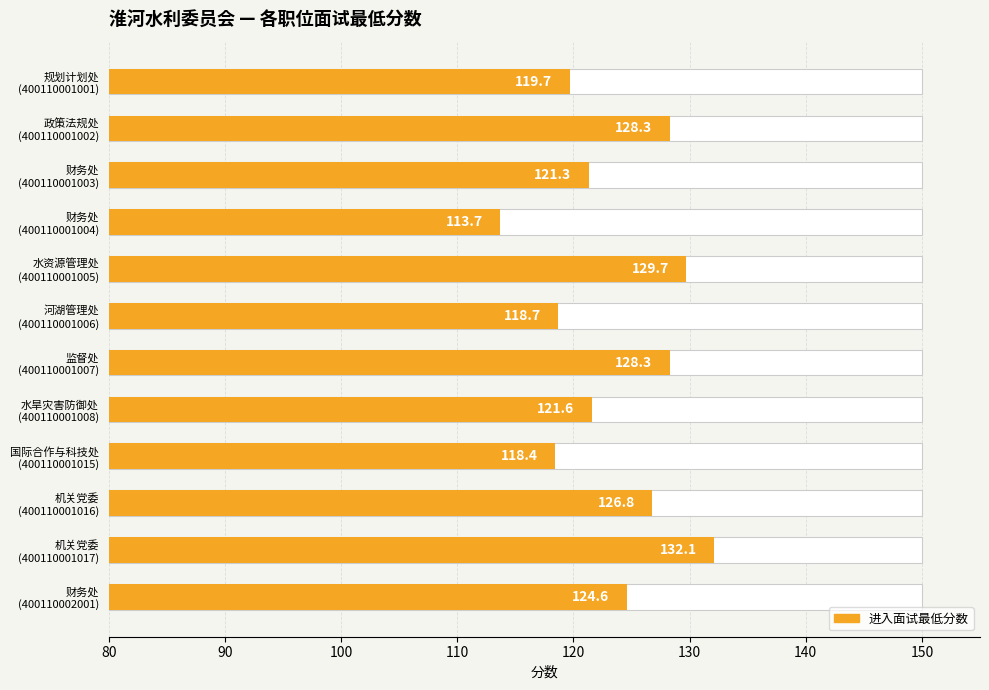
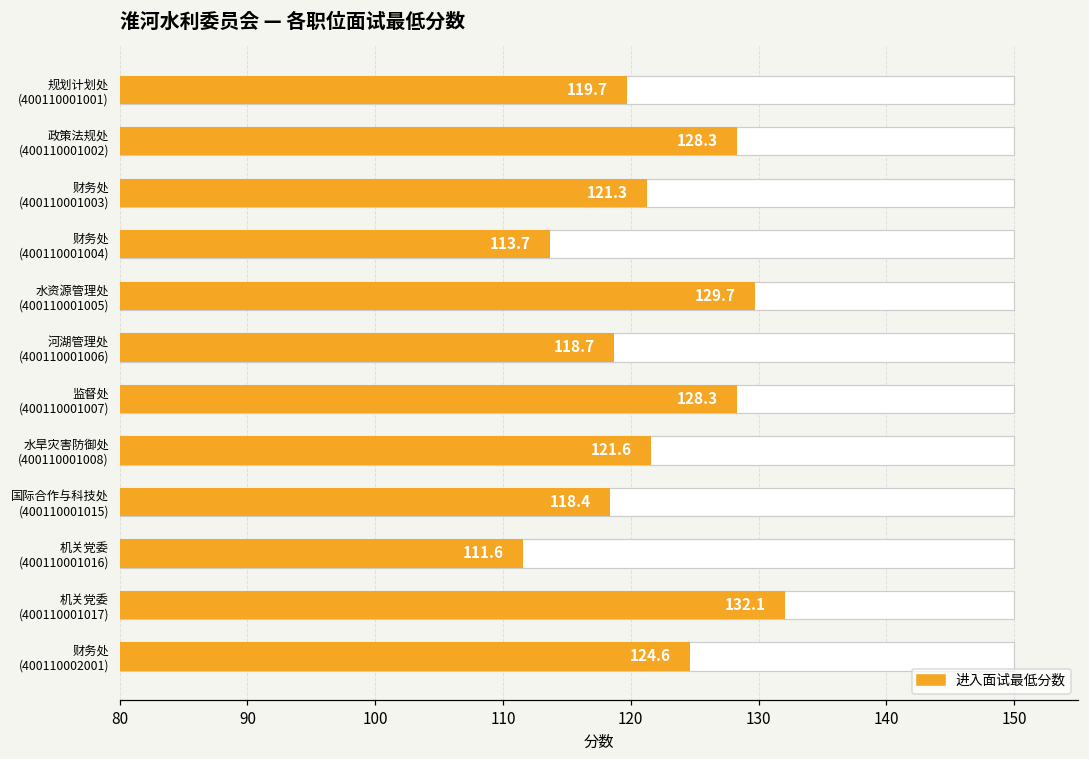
  {
    "进入面试最低分数": {
-     "机关党委 (400110001016)": 126.8
+     "机关党委 (400110001016)": 111.6
    }
  }
